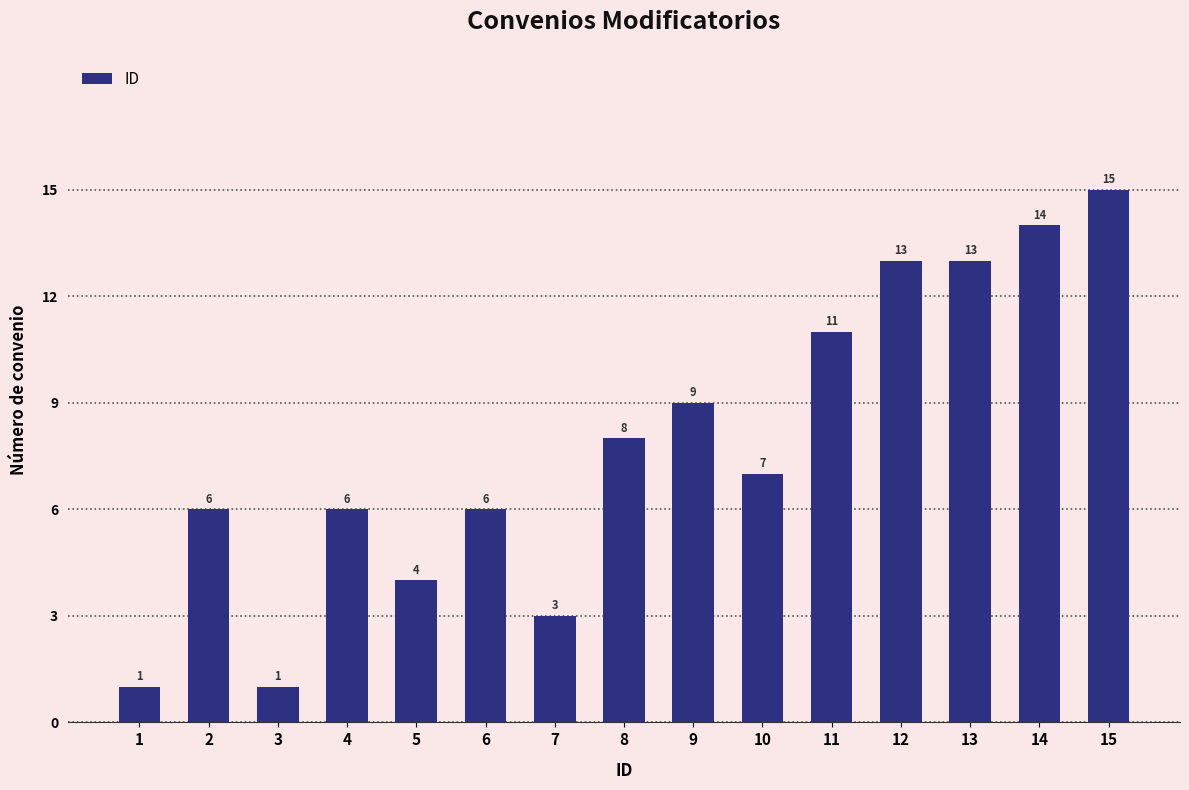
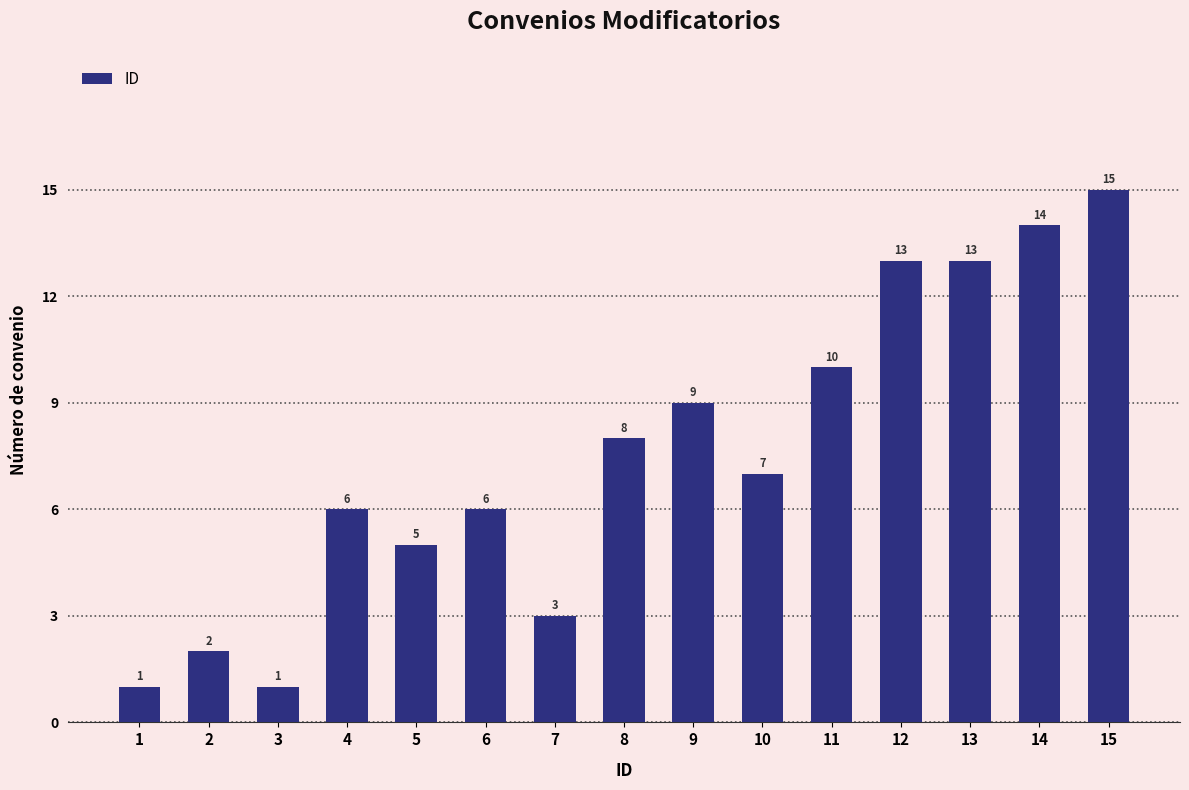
  {
    "1": 1,
-   "2": 6,
+   "2": 2,
    "3": 1,
    "4": 6,
-   "5": 4,
+   "5": 5,
    "6": 6,
    "7": 3,
    "8": 8,
    "9": 9,
    "10": 7,
-   "11": 11,
+   "11": 10,
    "12": 13,
    "13": 13,
    "14": 14,
    "15": 15
  }
